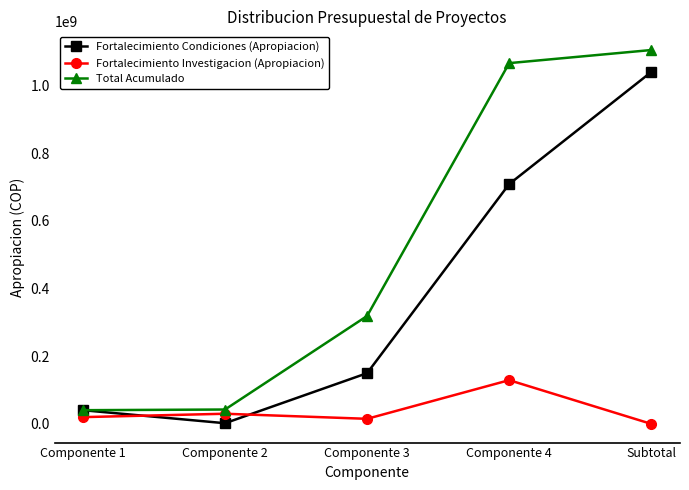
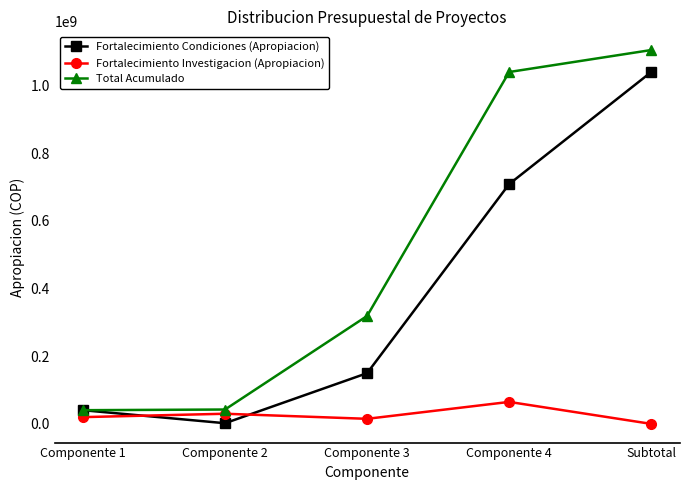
  {
    "Fortalecimiento Condiciones (Apropiacion)": {
      "Componente 2": 0,
      "Componente 3": 150000000,
      "Componente 4": 710000000,
      "Subtotal": 1040000000
    },
    "Fortalecimiento Investigacion (Apropiacion)": {
      "Componente 1": 20000000,
      "Componente 2": 30000000,
      "Componente 3": 20000000,
-     "Componente 4": 130000000,
+     "Componente 4": 70000000,
      "Subtotal": 0
    },
    "Total Acumulado": {
      "Componente 2": 40000000,
      "Componente 3": 320000000,
-     "Componente 4": 1070000000,
+     "Componente 4": 1040000000,
      "Subtotal": 1110000000
    }
  }
